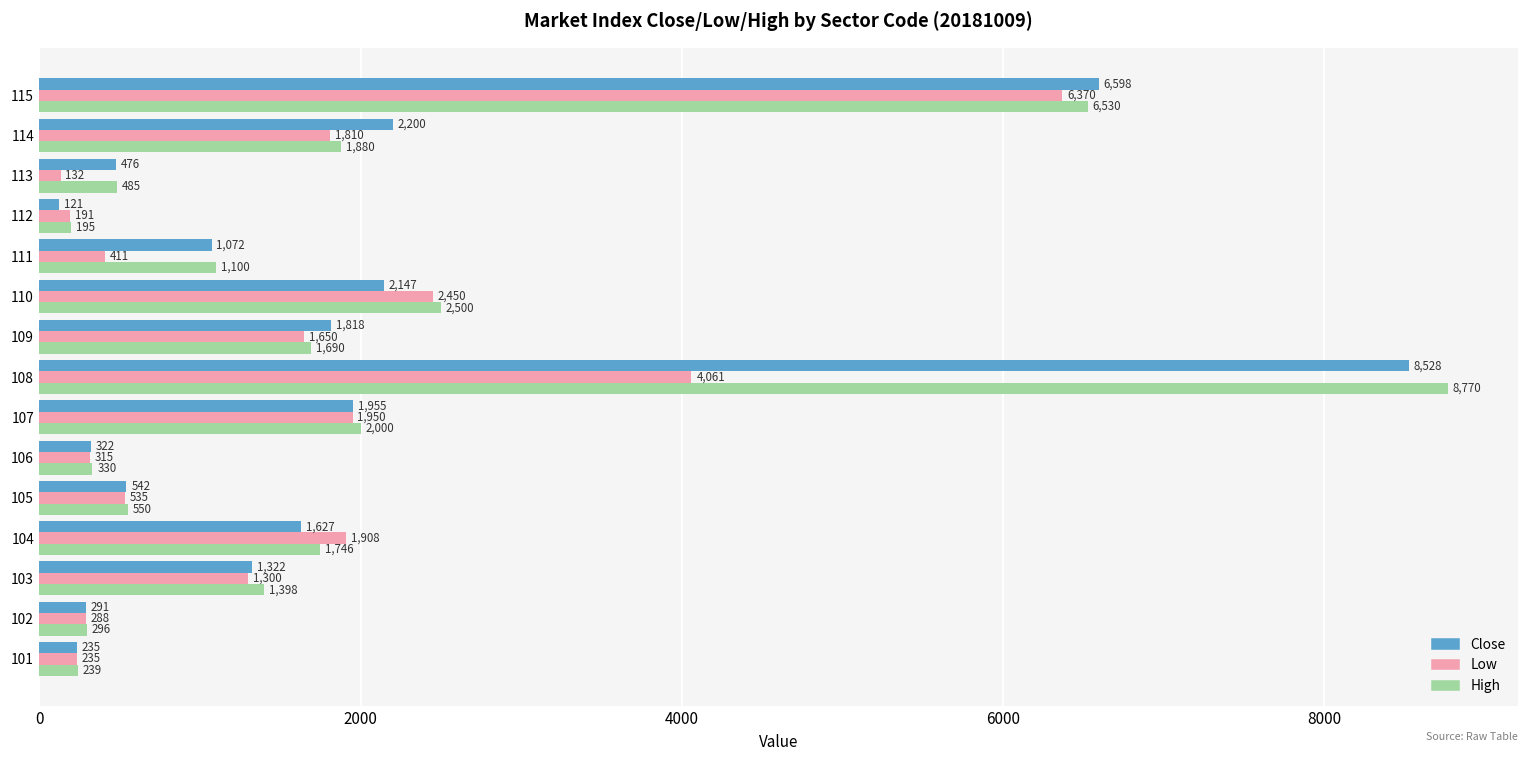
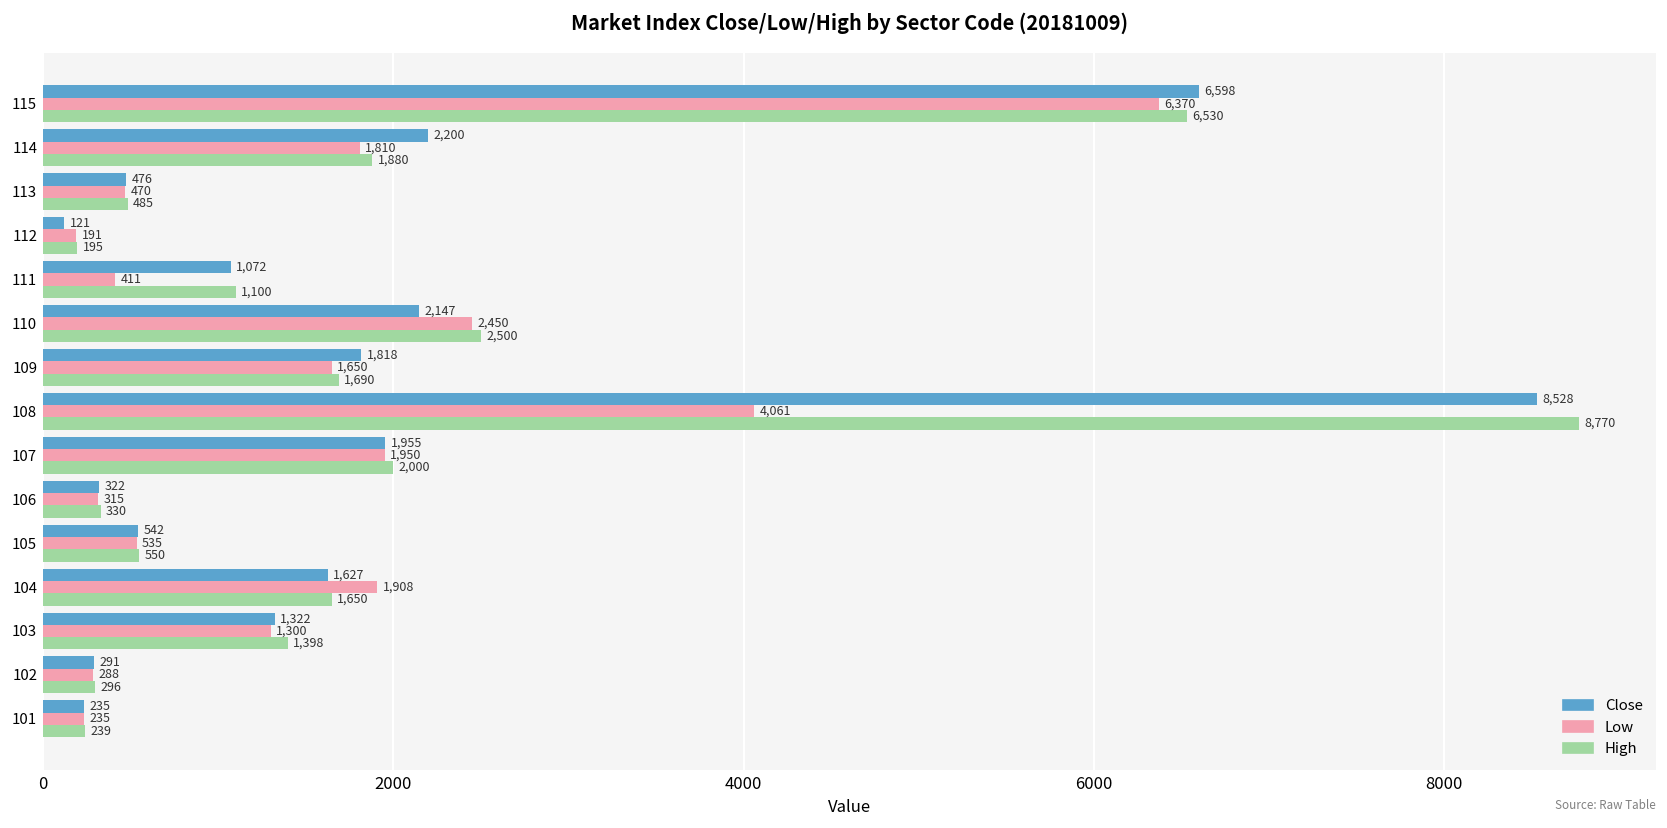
  {
    "Close": {
      "115": "6,598",
      "114": "2,200",
      "113": "476",
      "112": "121",
      "111": "1,072",
      "110": "2,147",
      "109": "1,818",
      "108": "8,528",
      "107": "1,955",
      "106": "322",
      "105": "542",
      "104": "1,627",
      "103": "1,322",
      "102": "291",
      "101": "235"
    },
    "Low": {
      "115": "6,370",
      "114": "1,810",
-     "113": "132",
+     "113": "470",
      "112": "191",
      "111": "411",
      "110": "2,450",
      "109": "1,650",
      "108": "4,061",
      "107": "1,950",
      "106": "315",
      "105": "535",
      "104": "1,908",
      "103": "1,300",
      "102": "288",
      "101": "235"
    },
    "High": {
      "115": "6,530",
      "114": "1,880",
      "113": "485",
      "112": "195",
      "111": "1,100",
      "110": "2,500",
      "109": "1,690",
      "108": "8,770",
      "107": "2,000",
      "106": "330",
      "105": "550",
-     "104": "1,746",
+     "104": "1,650",
      "103": "1,398",
      "102": "296",
      "101": "239"
    }
  }
